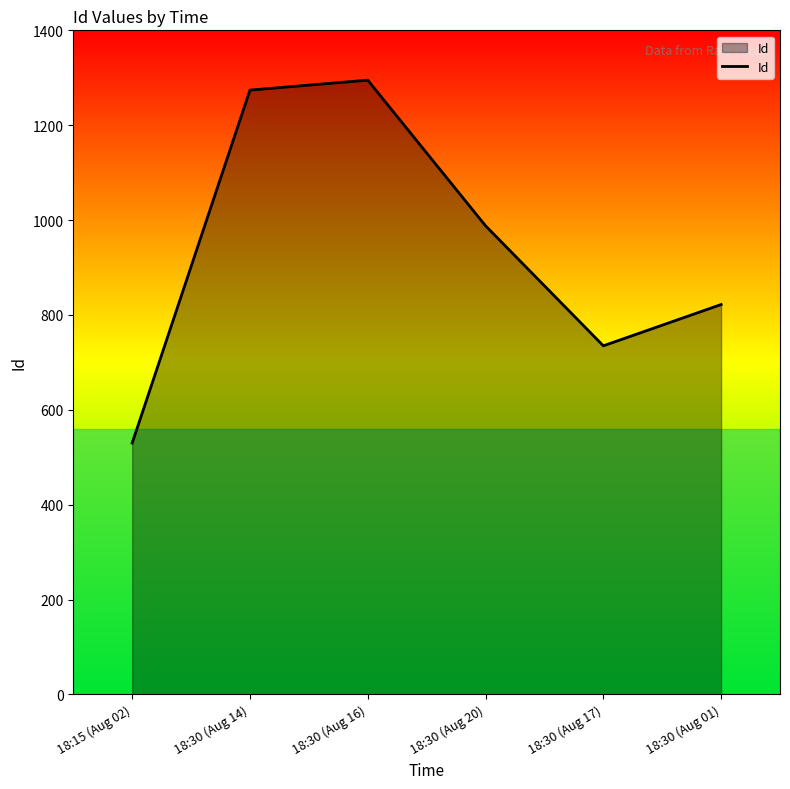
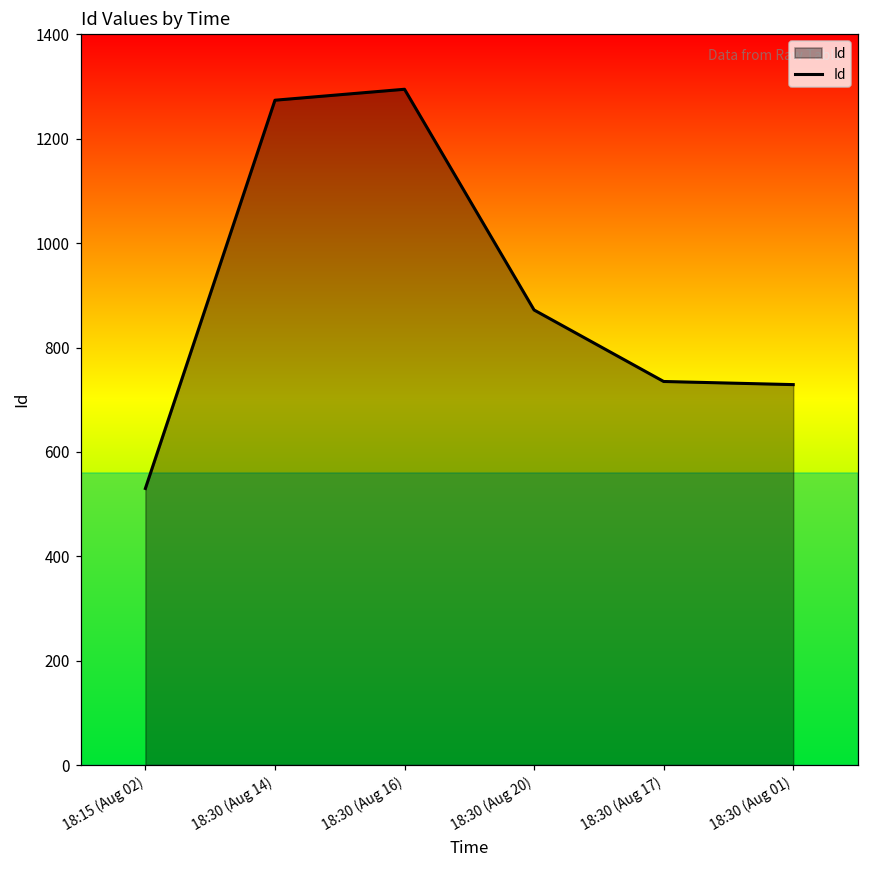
  {
    "18:30 (Aug 14)": 1270,
    "18:30 (Aug 16)": 1300,
-   "18:30 (Aug 20)": 990,
+   "18:30 (Aug 20)": 870,
    "18:30 (Aug 17)": 740,
-   "18:30 (Aug 01)": 820
+   "18:30 (Aug 01)": 730
  }
